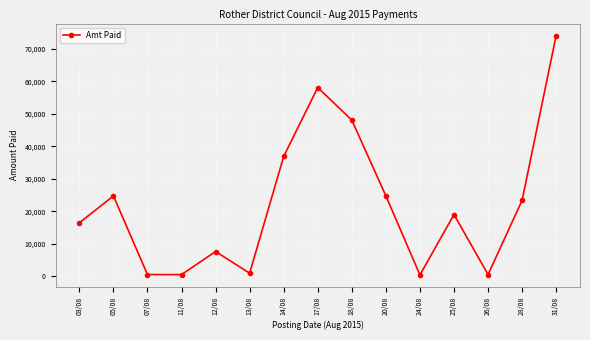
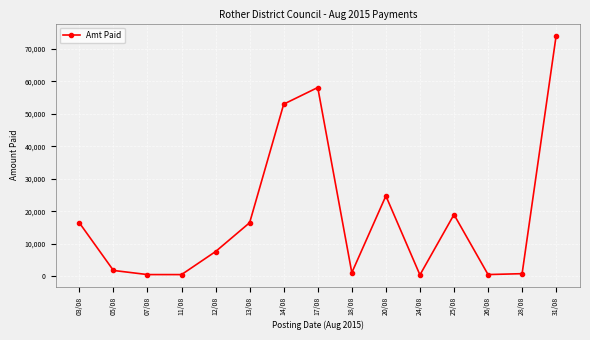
  {
    "03/08": "16,000",
-   "05/08": "25,000",
+   "05/08": "2,000",
    "07/08": "1,000",
    "11/08": "1,000",
    "12/08": "8,000",
-   "13/08": "1,000",
-   "14/08": "37,000",
+   "13/08": "17,000",
+   "14/08": "53,000",
    "17/08": "58,000",
-   "18/08": "48,000",
+   "18/08": "1,000",
    "20/08": "25,000",
    "24/08": "0",
    "25/08": "19,000",
    "26/08": "1,000",
-   "28/08": "23,000",
+   "28/08": "1,000",
    "31/08": "74,000"
  }
